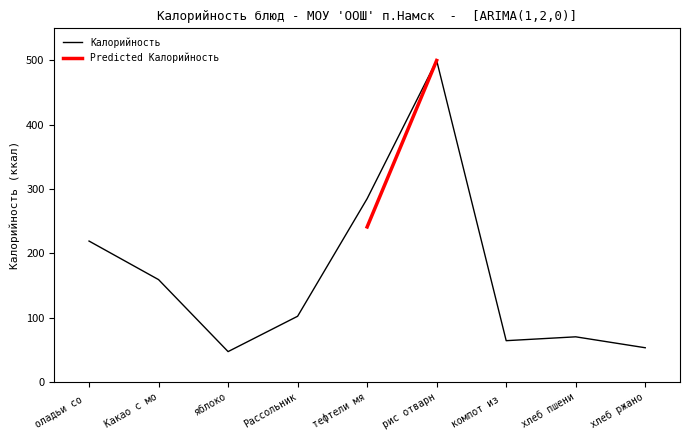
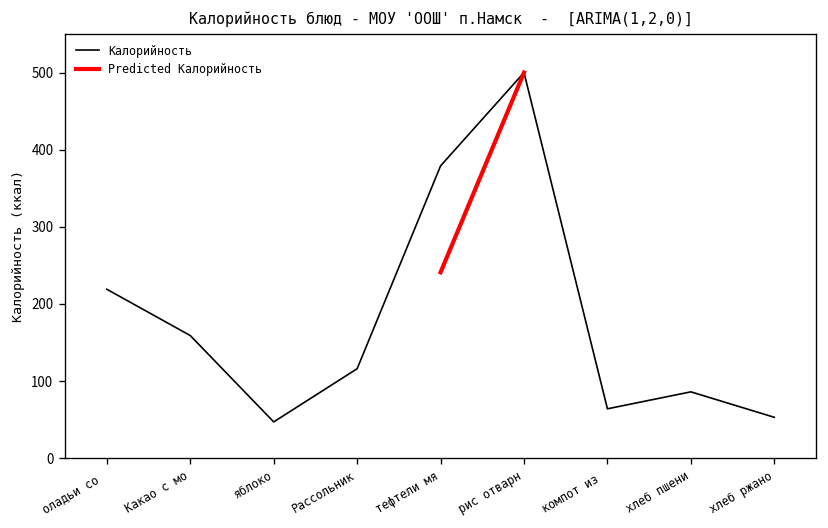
  {
    "Калорийность": {
      "оладьи со": 220,
      "Какао с мо": 160,
      "яблоко": 50,
-     "Рассольник": 100,
-     "тефтели мя": 290,
+     "Рассольник": 120,
+     "тефтели мя": 380,
      "компот из": 60,
-     "хлеб пшени": 70,
+     "хлеб пшени": 90,
      "хлеб ржано": 50
    },
    "Predicted Калорийность": {
      "тефтели мя": 240
    }
  }
